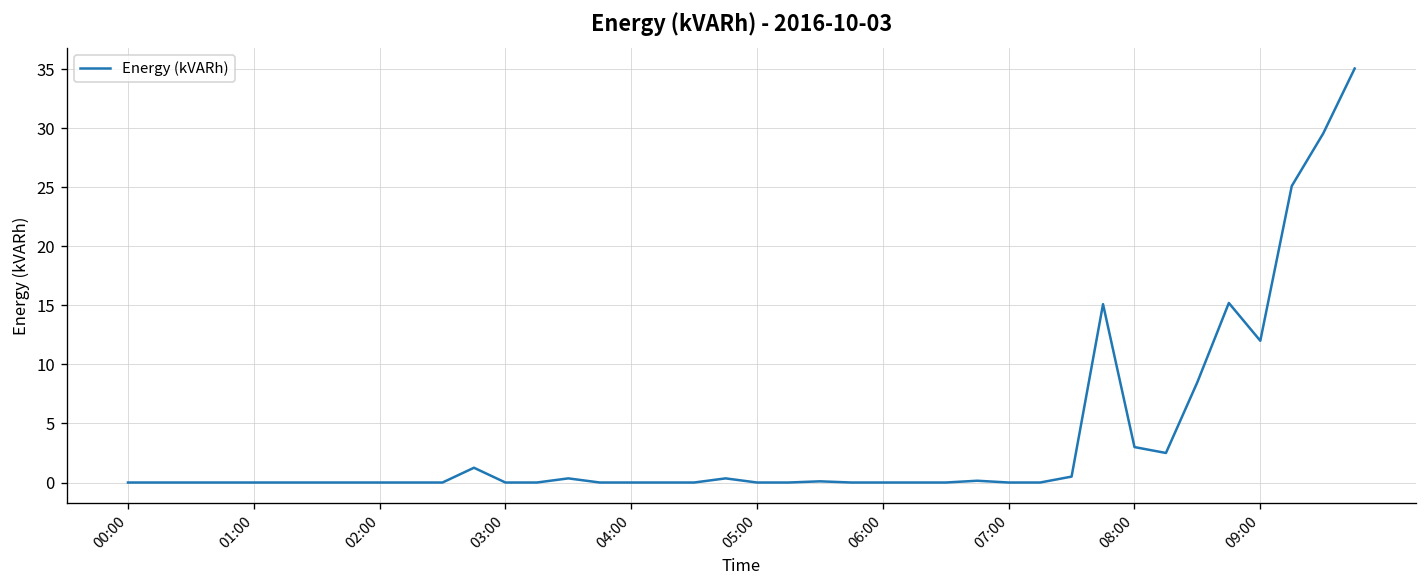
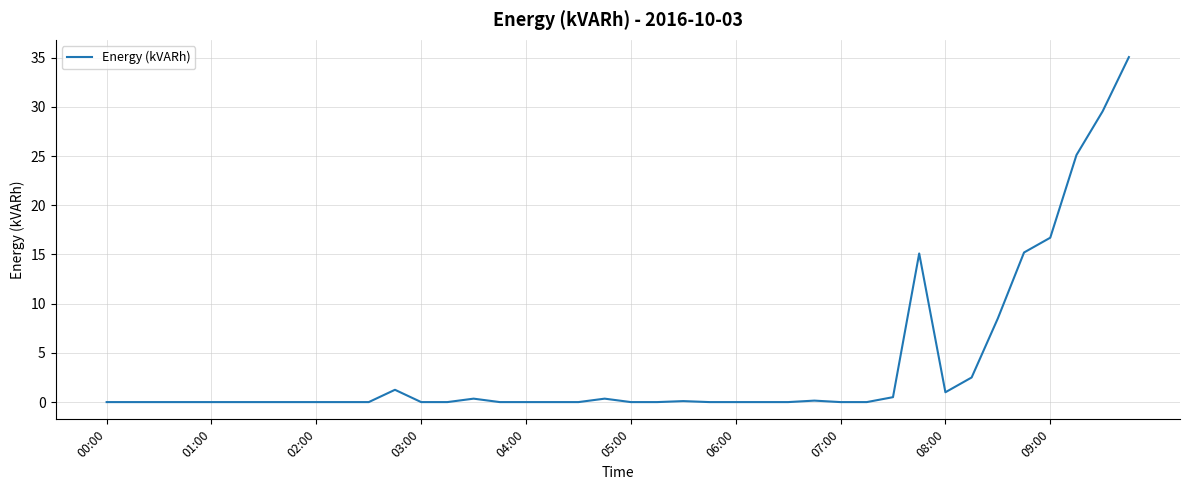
  {
    "00:00": 0,
    "01:00": 0,
    "02:00": 0,
    "03:00": 0,
    "04:00": 0,
    "05:00": 0,
    "06:00": 0,
    "07:00": 0,
-   "08:00": 3,
-   "09:00": 12
+   "08:00": 1,
+   "09:00": 17
  }
